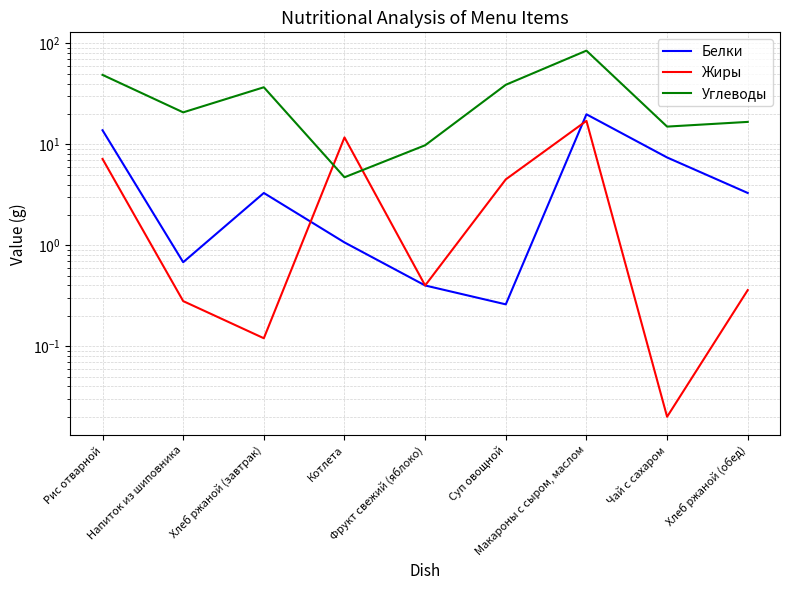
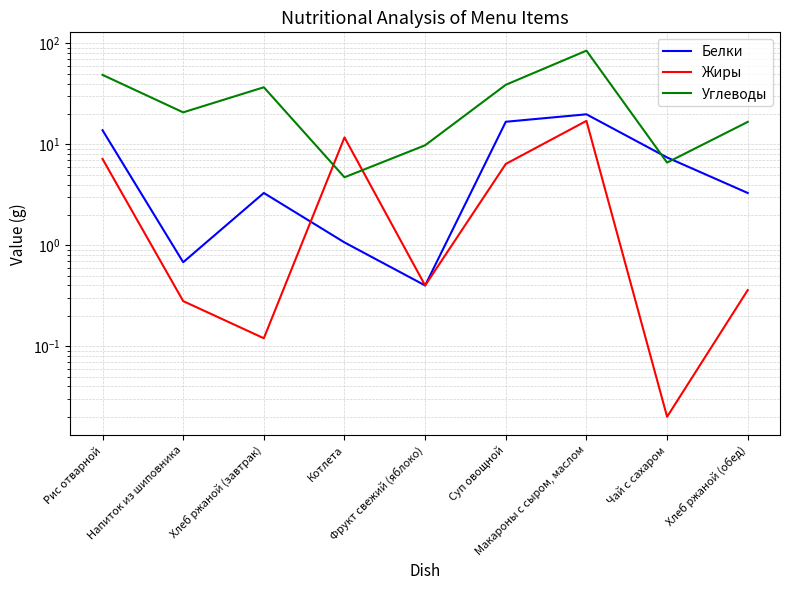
  {
    "Белки": {
      "Рис отварной": 14,
      "Напиток из шиповника": 0.7,
      "Хлеб ржаной (завтрак)": 3.3,
      "Котлета": 1.1,
-     "Суп овощной": 0.26,
+     "Суп овощной": 17,
      "Макароны с сыром, маслом": 20,
      "Чай с сахаром": 7,
      "Хлеб ржаной (обед)": 3.3
    },
    "Жиры": {
      "Рис отварной": 7,
      "Напиток из шиповника": 0.28,
      "Хлеб ржаной (завтрак)": 0.12,
      "Котлета": 12,
-     "Суп овощной": 5,
+     "Суп овощной": 6,
      "Макароны с сыром, маслом": 17,
      "Чай с сахаром": 0.020,
      "Хлеб ржаной (обед)": 0.36
    },
    "Углеводы": {
      "Рис отварной": 50,
      "Напиток из шиповника": 21,
      "Хлеб ржаной (завтрак)": 37,
      "Котлета": 5,
      "Фрукт свежий (яблоко)": 10,
      "Суп овощной": 39,
      "Макароны с сыром, маслом": 80,
-     "Чай с сахаром": 15,
+     "Чай с сахаром": 7,
      "Хлеб ржаной (обед)": 17
    }
  }
